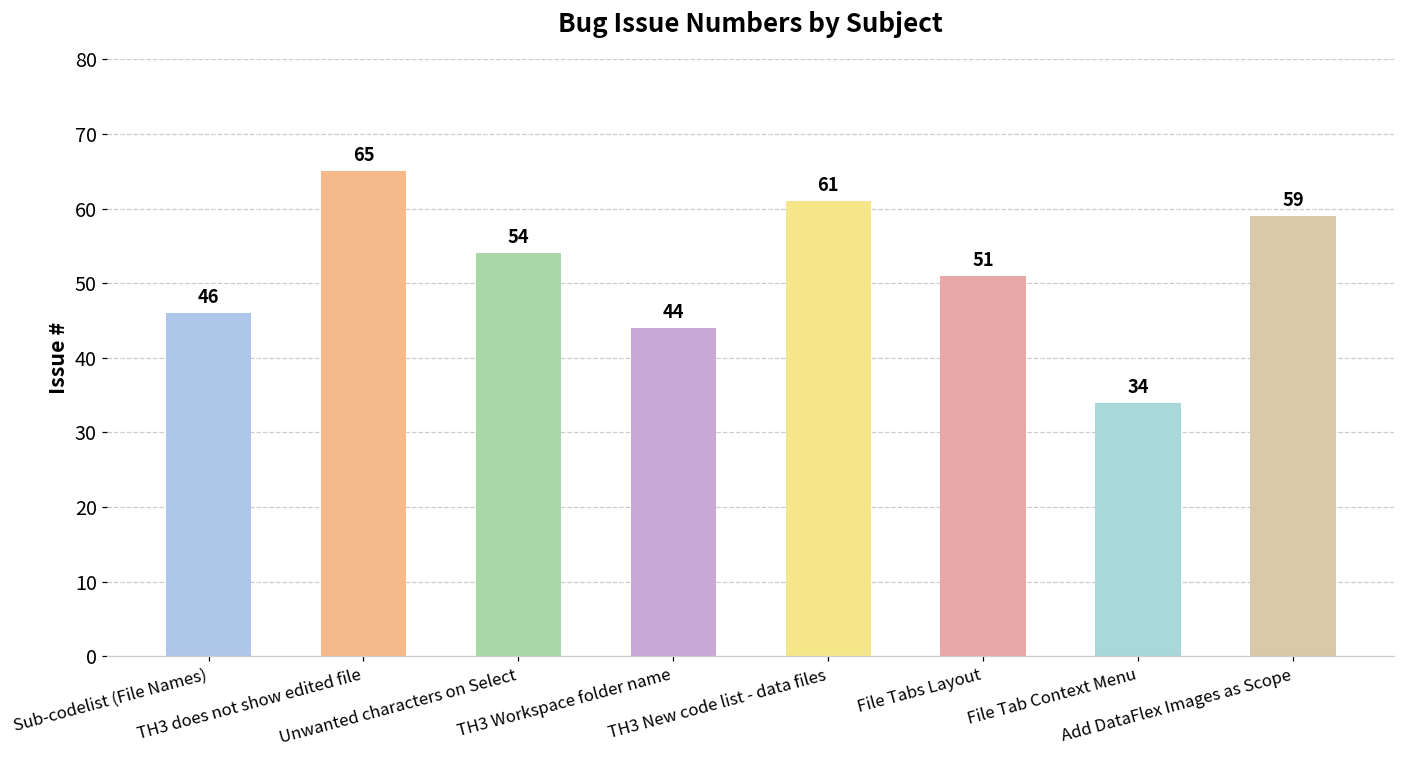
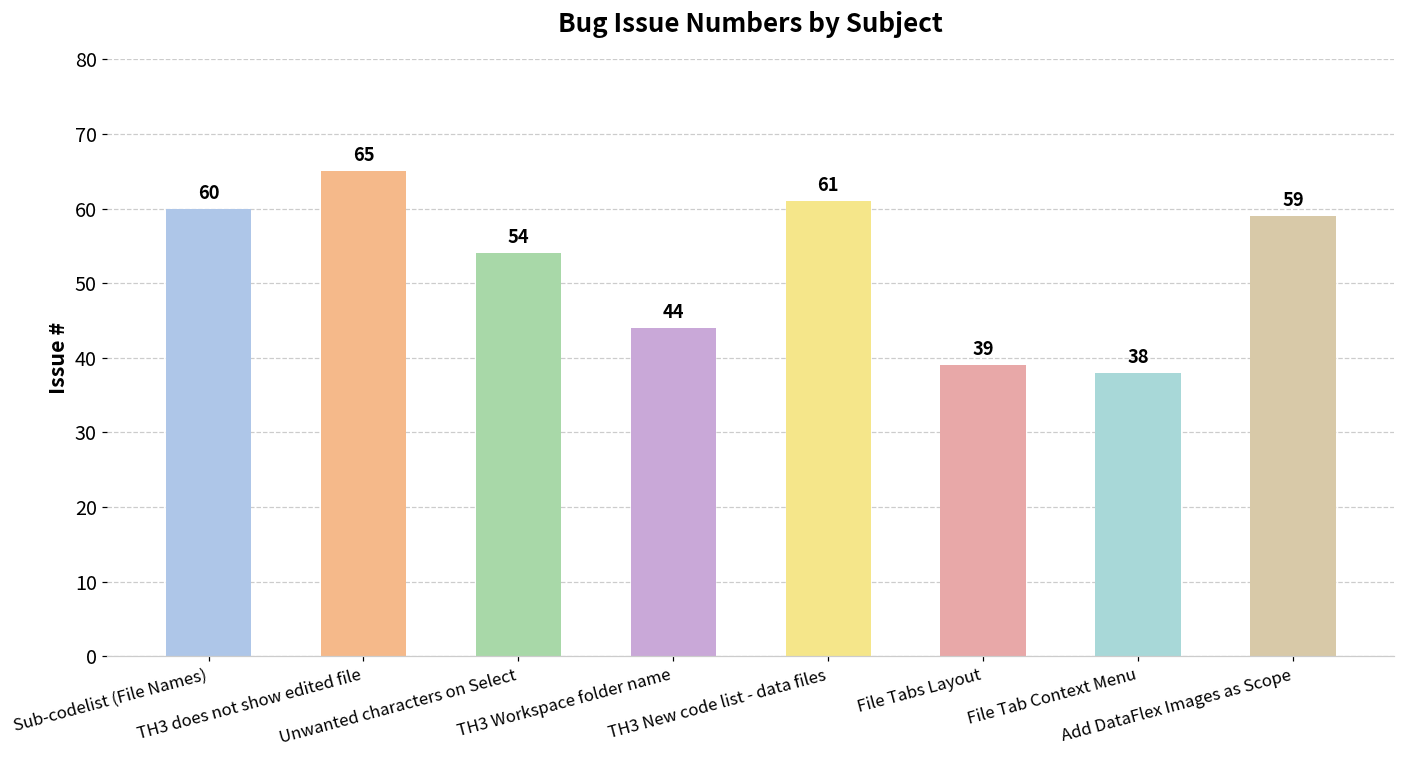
  {
-   "Sub-codelist (File Names)": 46,
+   "Sub-codelist (File Names)": 60,
    "TH3 does not show edited file": 65,
    "Unwanted characters on Select": 54,
    "TH3 Workspace folder name": 44,
    "TH3 New code list - data files": 61,
-   "File Tabs Layout": 51,
-   "File Tab Context Menu": 34,
+   "File Tabs Layout": 39,
+   "File Tab Context Menu": 38,
    "Add DataFlex Images as Scope": 59
  }
